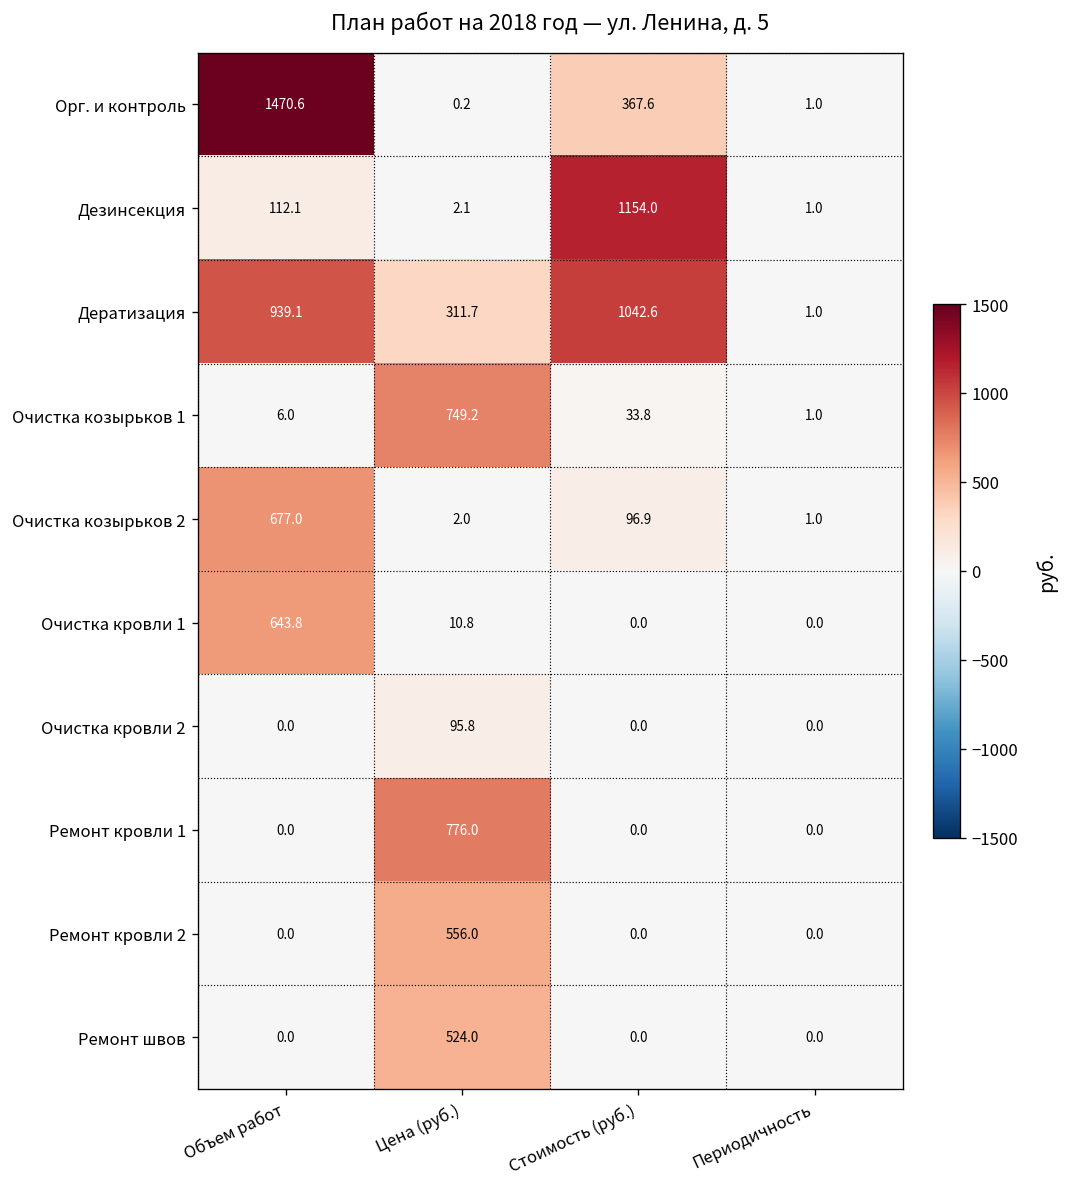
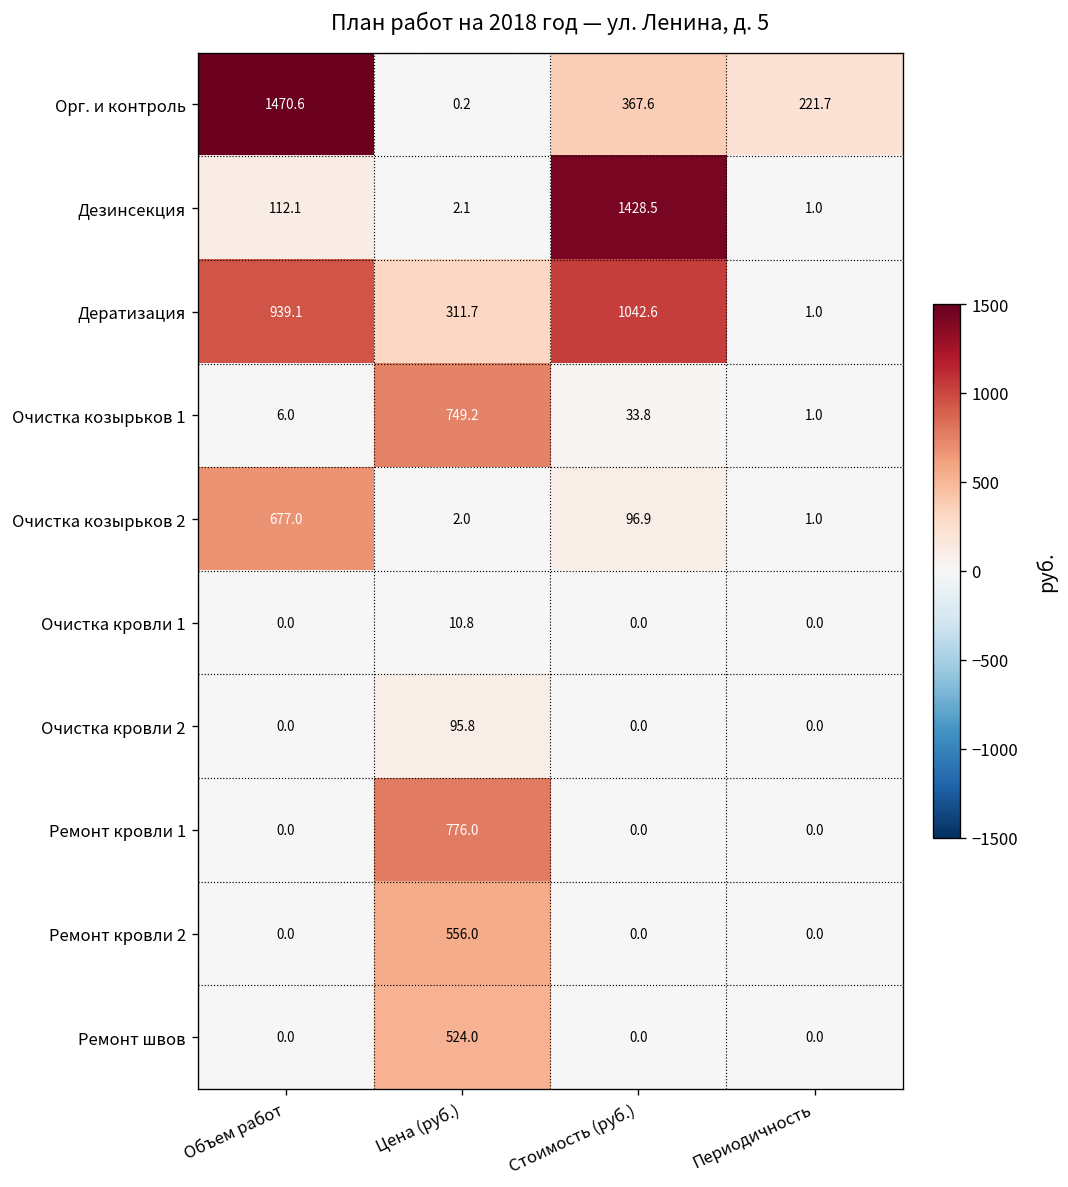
  {
    "Орг. и контроль": {
      "Объем работ": 1470.6,
      "Цена (руб.)": 0.2,
      "Стоимость (руб.)": 367.6,
-     "Периодичность": 1.0
+     "Периодичность": 221.7
    },
    "Дезинсекция": {
      "Объем работ": 112.1,
      "Цена (руб.)": 2.1,
-     "Стоимость (руб.)": 1154.0,
+     "Стоимость (руб.)": 1428.5,
      "Периодичность": 1.0
    },
    "Дератизация": {
      "Объем работ": 939.1,
      "Цена (руб.)": 311.7,
      "Стоимость (руб.)": 1042.6,
      "Периодичность": 1.0
    },
    "Очистка козырьков 1": {
      "Объем работ": 6.0,
      "Цена (руб.)": 749.2,
      "Стоимость (руб.)": 33.8,
      "Периодичность": 1.0
    },
    "Очистка козырьков 2": {
      "Объем работ": 677.0,
      "Цена (руб.)": 2.0,
      "Стоимость (руб.)": 96.9,
      "Периодичность": 1.0
    },
    "Очистка кровли 1": {
-     "Объем работ": 643.8,
+     "Объем работ": 0.0,
      "Цена (руб.)": 10.8,
      "Стоимость (руб.)": 0.0,
      "Периодичность": 0.0
    },
    "Очистка кровли 2": {
      "Объем работ": 0.0,
      "Цена (руб.)": 95.8,
      "Стоимость (руб.)": 0.0,
      "Периодичность": 0.0
    },
    "Ремонт кровли 1": {
      "Объем работ": 0.0,
      "Цена (руб.)": 776.0,
      "Стоимость (руб.)": 0.0,
      "Периодичность": 0.0
    },
    "Ремонт кровли 2": {
      "Объем работ": 0.0,
      "Цена (руб.)": 556.0,
      "Стоимость (руб.)": 0.0,
      "Периодичность": 0.0
    },
    "Ремонт швов": {
      "Объем работ": 0.0,
      "Цена (руб.)": 524.0,
      "Стоимость (руб.)": 0.0,
      "Периодичность": 0.0
    }
  }
